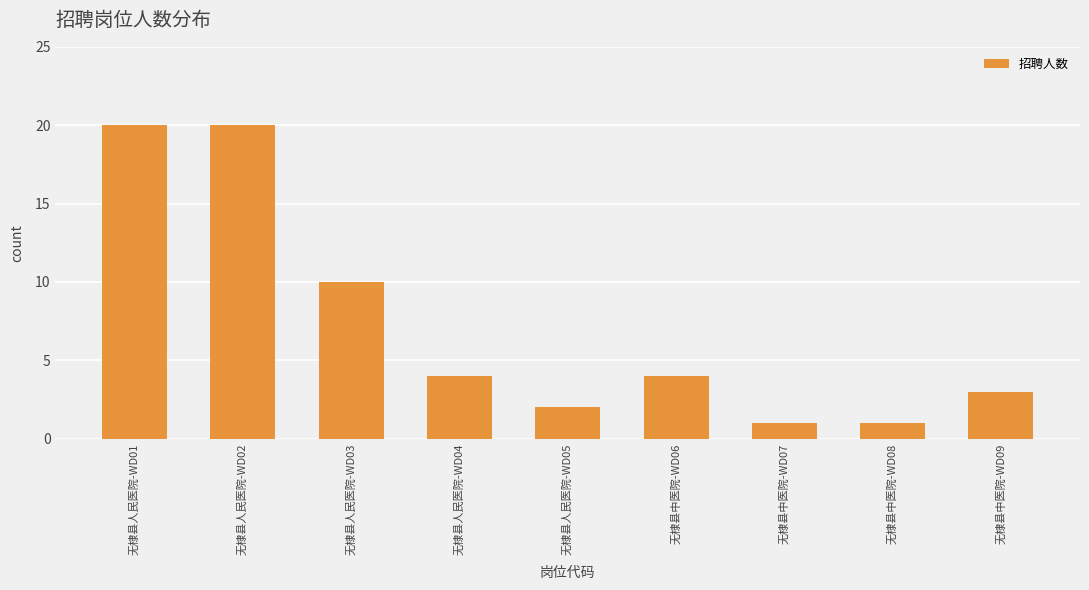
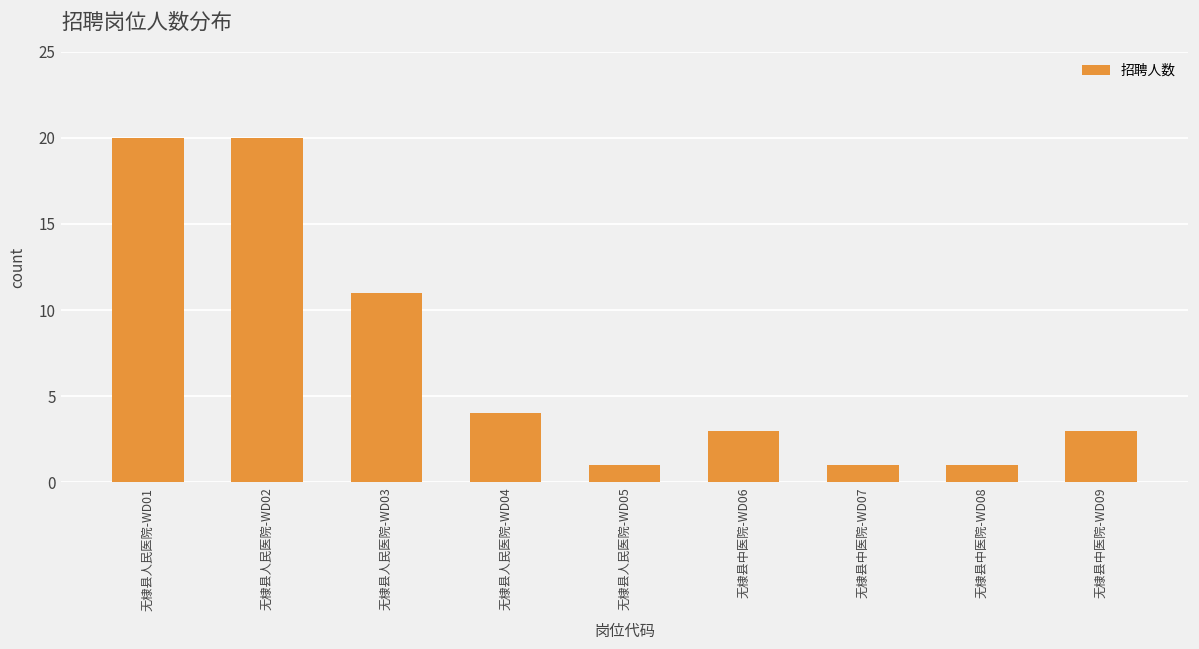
  {
    "无棣县人民医院-WD01": 20,
    "无棣县人民医院-WD02": 20,
-   "无棣县人民医院-WD03": 10,
+   "无棣县人民医院-WD03": 11,
    "无棣县人民医院-WD04": 4,
-   "无棣县人民医院-WD05": 2,
-   "无棣县中医院-WD06": 4,
+   "无棣县人民医院-WD05": 1,
+   "无棣县中医院-WD06": 3,
    "无棣县中医院-WD07": 1,
    "无棣县中医院-WD08": 1,
    "无棣县中医院-WD09": 3
  }
